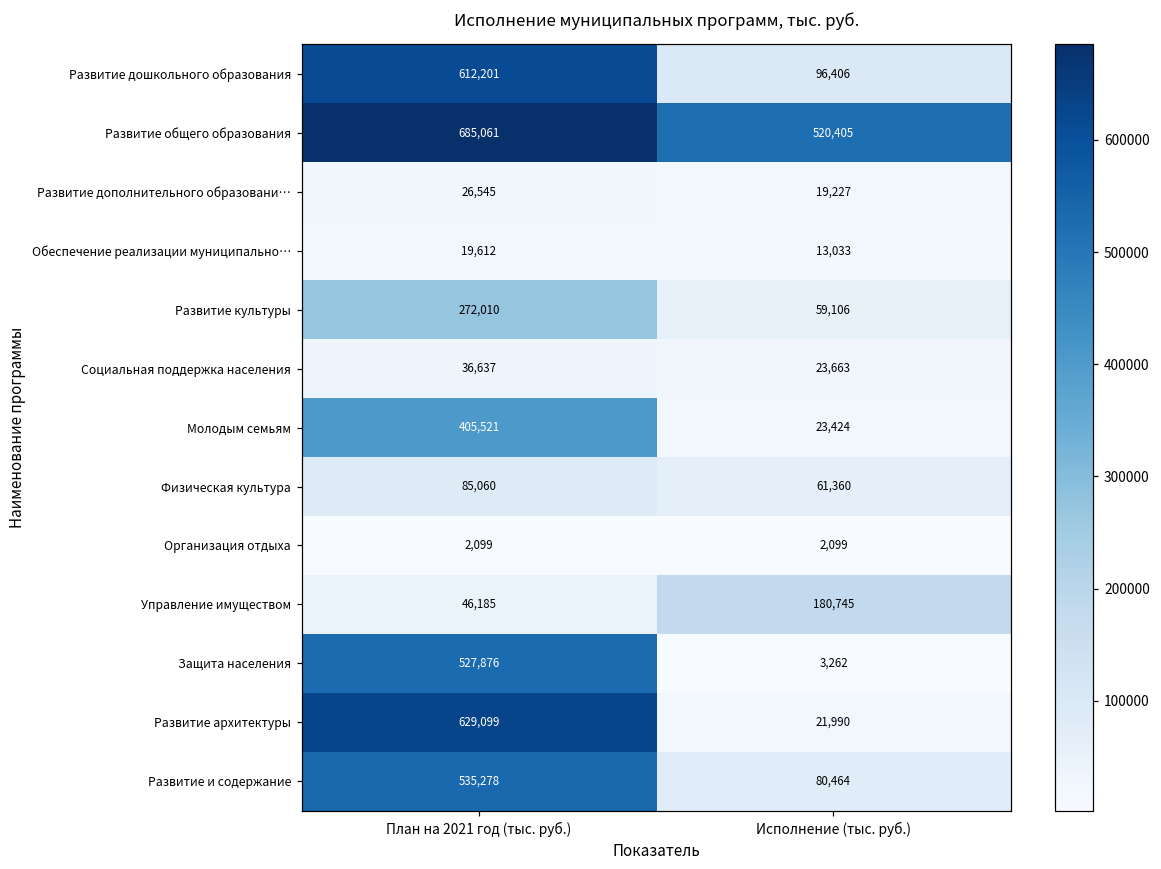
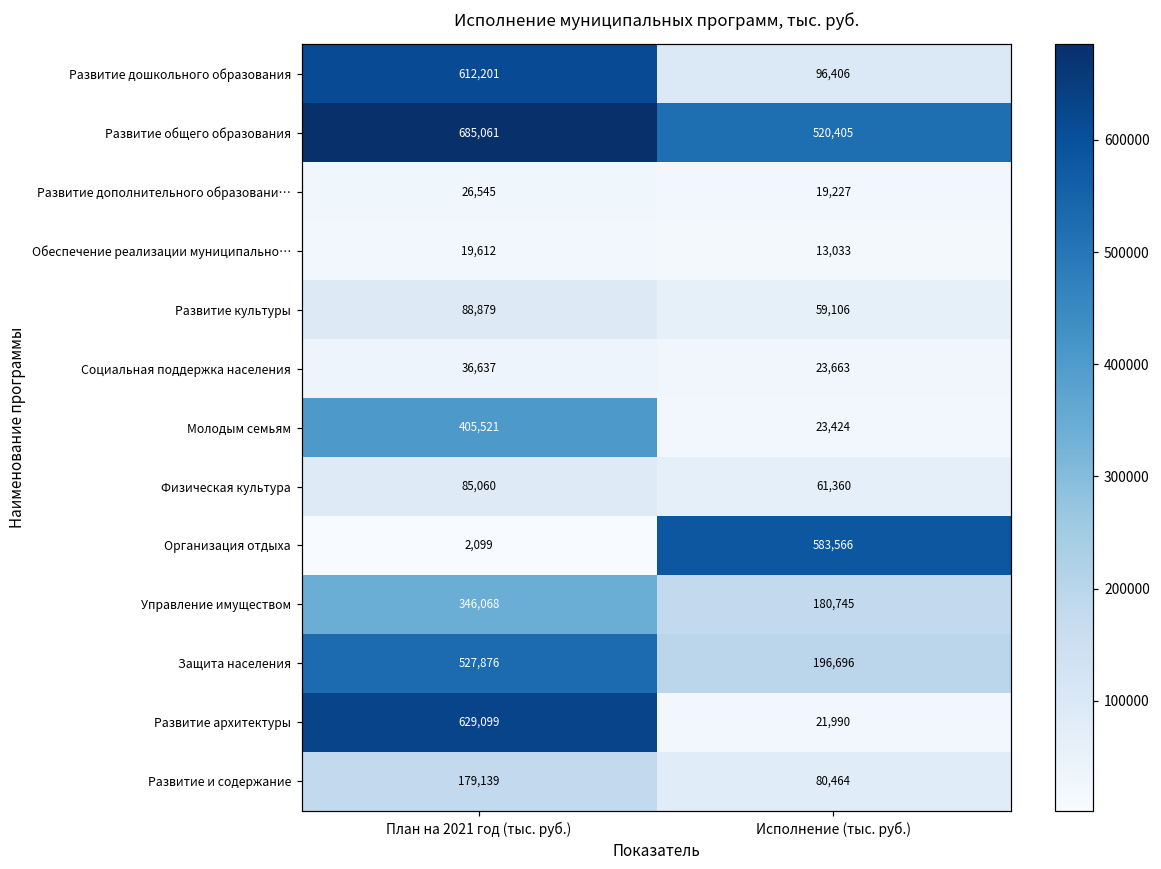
  {
    "Развитие дошкольного образования": {
      "План на 2021 год (тыс. руб.)": "612,201",
      "Исполнение (тыс. руб.)": "96,406"
    },
    "Развитие общего образования": {
      "План на 2021 год (тыс. руб.)": "685,061",
      "Исполнение (тыс. руб.)": "520,405"
    },
    "Развитие дополнительного образовани…": {
      "План на 2021 год (тыс. руб.)": "26,545",
      "Исполнение (тыс. руб.)": "19,227"
    },
    "Обеспечение реализации муниципально…": {
      "План на 2021 год (тыс. руб.)": "19,612",
      "Исполнение (тыс. руб.)": "13,033"
    },
    "Развитие культуры": {
-     "План на 2021 год (тыс. руб.)": "272,010",
+     "План на 2021 год (тыс. руб.)": "88,879",
      "Исполнение (тыс. руб.)": "59,106"
    },
    "Социальная поддержка населения": {
      "План на 2021 год (тыс. руб.)": "36,637",
      "Исполнение (тыс. руб.)": "23,663"
    },
    "Молодым семьям": {
      "План на 2021 год (тыс. руб.)": "405,521",
      "Исполнение (тыс. руб.)": "23,424"
    },
    "Физическая культура": {
      "План на 2021 год (тыс. руб.)": "85,060",
      "Исполнение (тыс. руб.)": "61,360"
    },
    "Организация отдыха": {
      "План на 2021 год (тыс. руб.)": "2,099",
-     "Исполнение (тыс. руб.)": "2,099"
+     "Исполнение (тыс. руб.)": "583,566"
    },
    "Управление имуществом": {
-     "План на 2021 год (тыс. руб.)": "46,185",
+     "План на 2021 год (тыс. руб.)": "346,068",
      "Исполнение (тыс. руб.)": "180,745"
    },
    "Защита населения": {
      "План на 2021 год (тыс. руб.)": "527,876",
-     "Исполнение (тыс. руб.)": "3,262"
+     "Исполнение (тыс. руб.)": "196,696"
    },
    "Развитие архитектуры": {
      "План на 2021 год (тыс. руб.)": "629,099",
      "Исполнение (тыс. руб.)": "21,990"
    },
    "Развитие и содержание": {
-     "План на 2021 год (тыс. руб.)": "535,278",
+     "План на 2021 год (тыс. руб.)": "179,139",
      "Исполнение (тыс. руб.)": "80,464"
    }
  }
